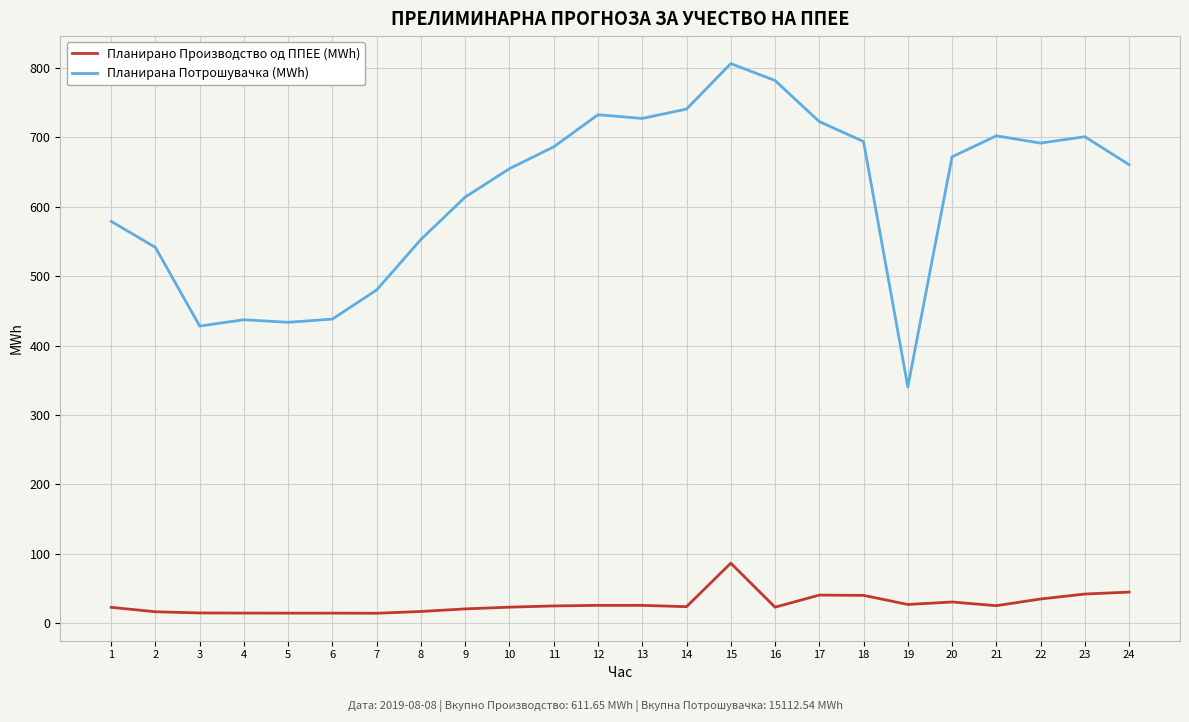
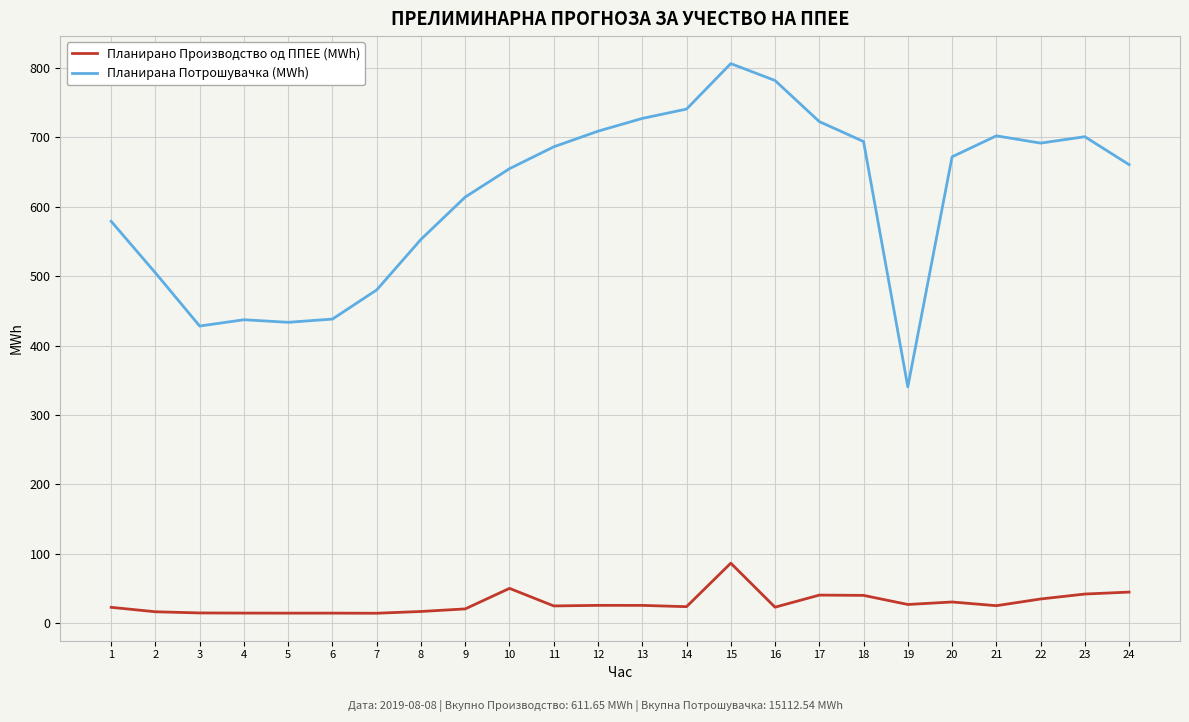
  {
    "Планирано Производство од ППЕЕ (MWh)": {
      "1": 20,
      "2": 20,
      "3": 20,
      "4": 10,
      "5": 10,
      "6": 10,
      "7": 10,
      "8": 20,
      "9": 20,
-     "10": 20,
+     "10": 50,
      "11": 30,
      "12": 30,
      "13": 30,
      "14": 20,
      "15": 90,
      "16": 20,
      "17": 40,
      "18": 40,
      "19": 30,
      "20": 30,
      "21": 30,
      "22": 40,
      "23": 40,
      "24": 50
    },
    "Планирана Потрошувачка (MWh)": {
      "1": 580,
-     "2": 540,
+     "2": 500,
      "3": 430,
      "4": 440,
      "5": 430,
      "6": 440,
      "7": 480,
      "8": 550,
      "9": 610,
      "10": 650,
      "11": 690,
-     "12": 730,
+     "12": 710,
      "13": 730,
      "14": 740,
      "15": 810,
      "16": 780,
      "17": 720,
      "18": 690,
      "19": 340,
      "20": 670,
      "21": 700,
      "22": 690,
      "23": 700,
      "24": 660
    }
  }
